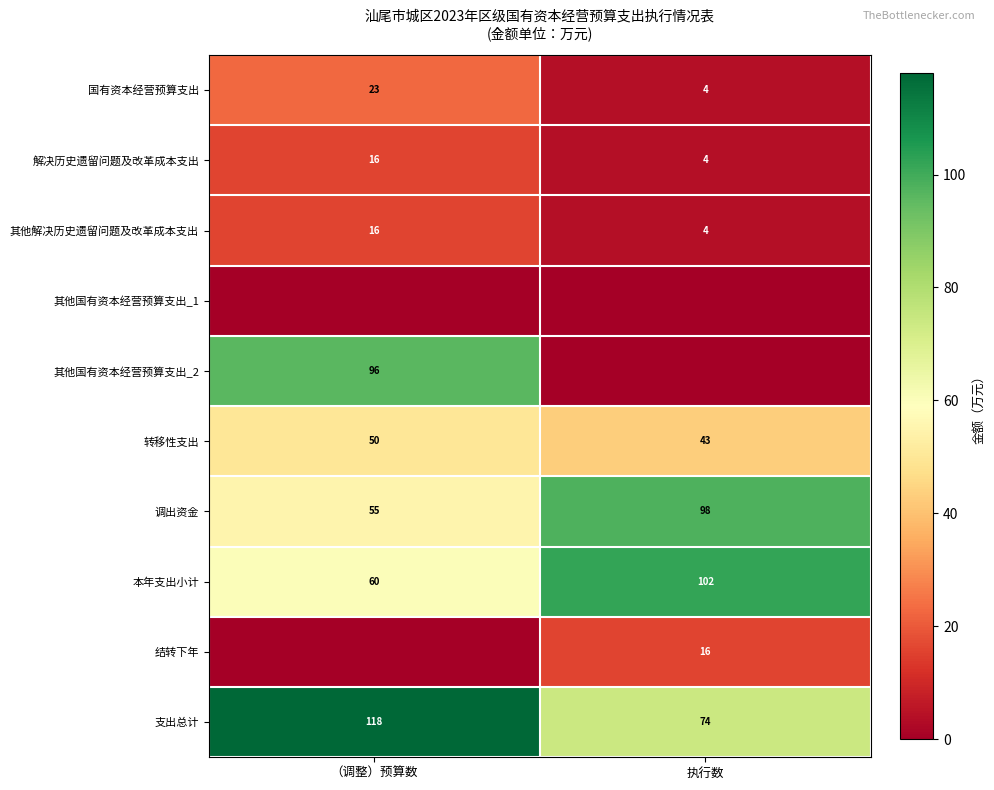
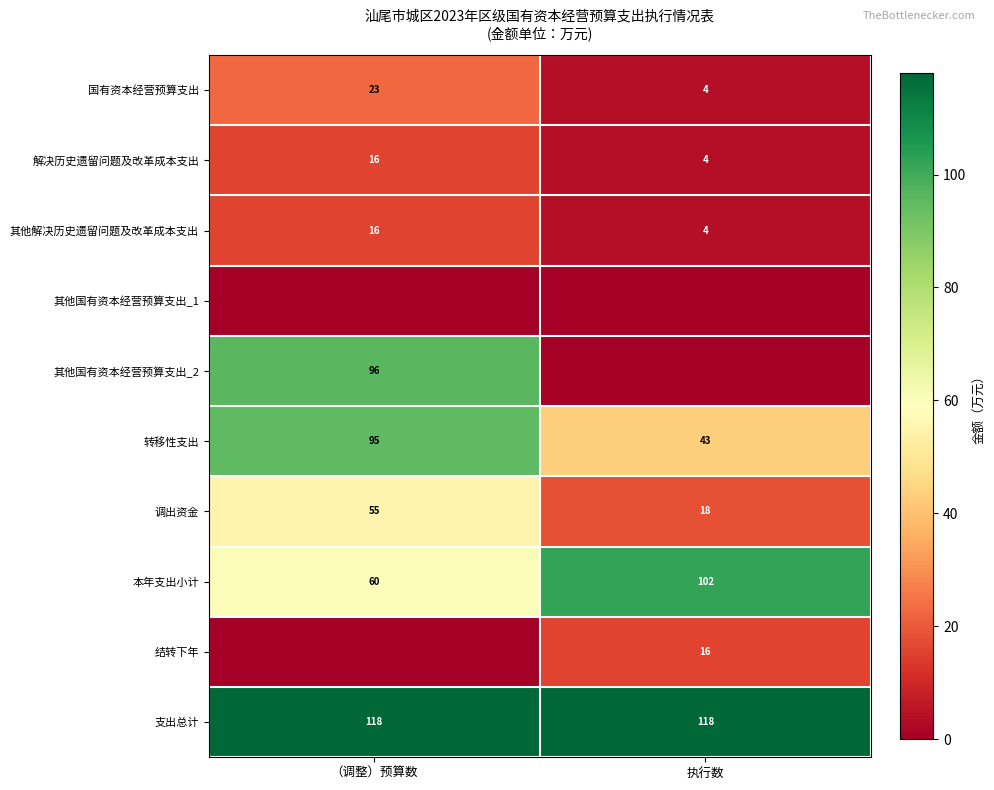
  {
    "国有资本经营预算支出": {
      "（调整）预算数": 23,
      "执行数": 4
    },
    "解决历史遗留问题及改革成本支出": {
      "（调整）预算数": 16,
      "执行数": 4
    },
    "其他解决历史遗留问题及改革成本支出": {
      "（调整）预算数": 16,
      "执行数": 4
    },
    "其他国有资本经营预算支出_2": {
      "（调整）预算数": 96
    },
    "转移性支出": {
-     "（调整）预算数": 50,
+     "（调整）预算数": 95,
      "执行数": 43
    },
    "调出资金": {
      "（调整）预算数": 55,
-     "执行数": 98
+     "执行数": 18
    },
    "本年支出小计": {
      "（调整）预算数": 60,
      "执行数": 102
    },
    "结转下年": {
      "执行数": 16
    },
    "支出总计": {
      "（调整）预算数": 118,
-     "执行数": 74
+     "执行数": 118
    }
  }
